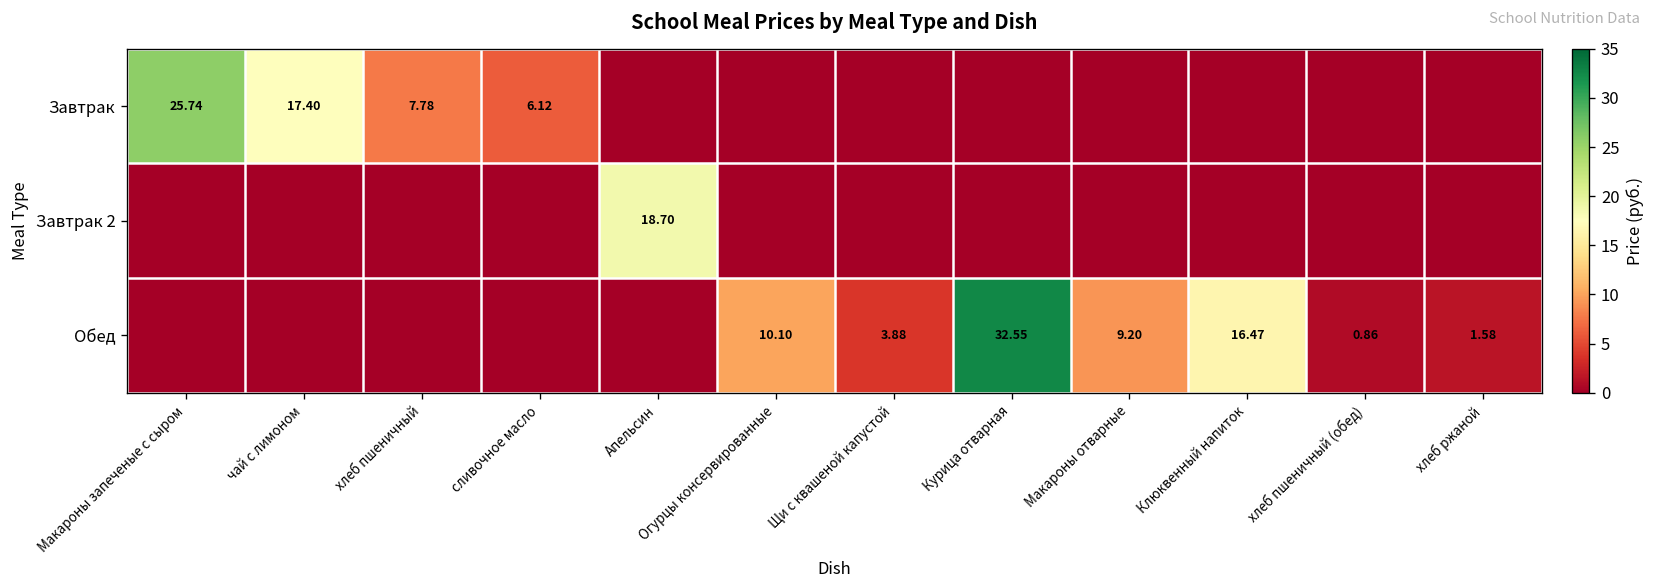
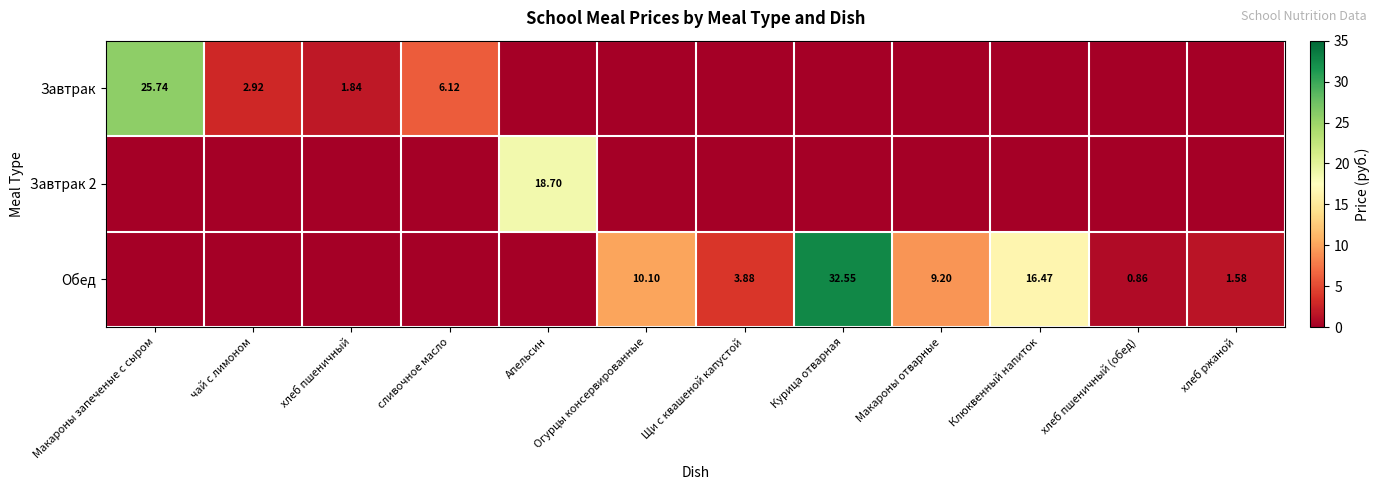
  {
    "Завтрак": {
      "Макароны запеченые с сыром": 25.74,
-     "чай с лимоном": 17.40,
-     "хлеб пшеничный": 7.78,
+     "чай с лимоном": 2.92,
+     "хлеб пшеничный": 1.84,
      "сливочное масло": 6.12
    },
    "Завтрак 2": {
      "Апельсин": 18.70
    },
    "Обед": {
      "Огурцы консервированные": 10.10,
      "Щи с квашеной капустой": 3.88,
      "Курица отварная": 32.55,
      "Макароны отварные": 9.20,
      "Клюквенный напиток": 16.47,
      "хлеб пшеничный (обед)": 0.86,
      "хлеб ржаной": 1.58
    }
  }
